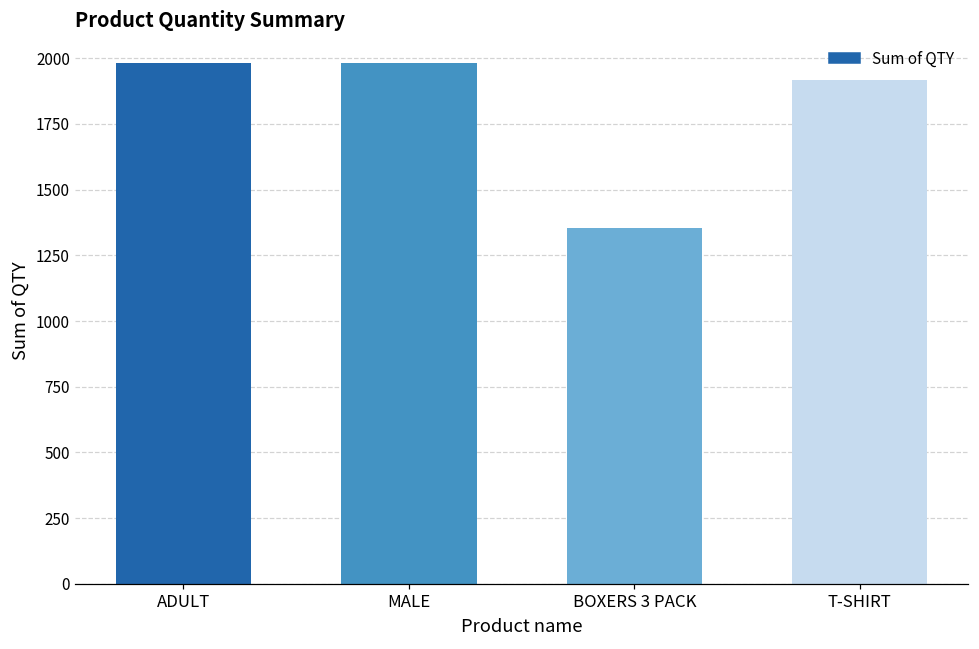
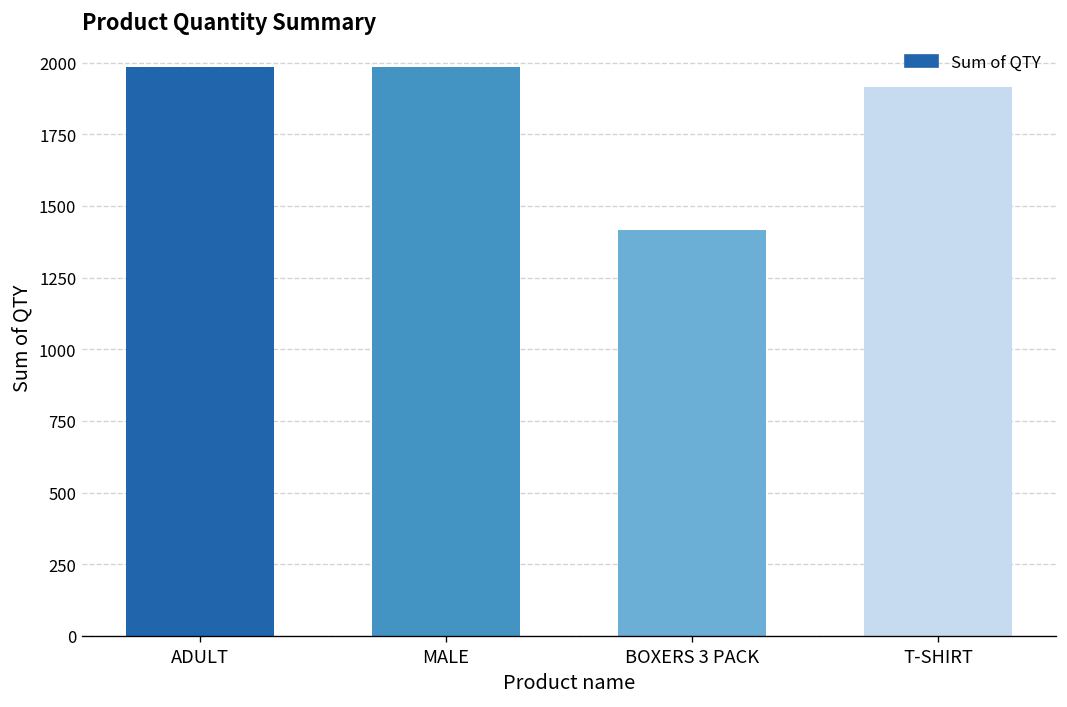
  {
    "ADULT": 1980,
    "MALE": 1980,
-   "BOXERS 3 PACK": 1350,
+   "BOXERS 3 PACK": 1420,
    "T-SHIRT": 1920
  }
